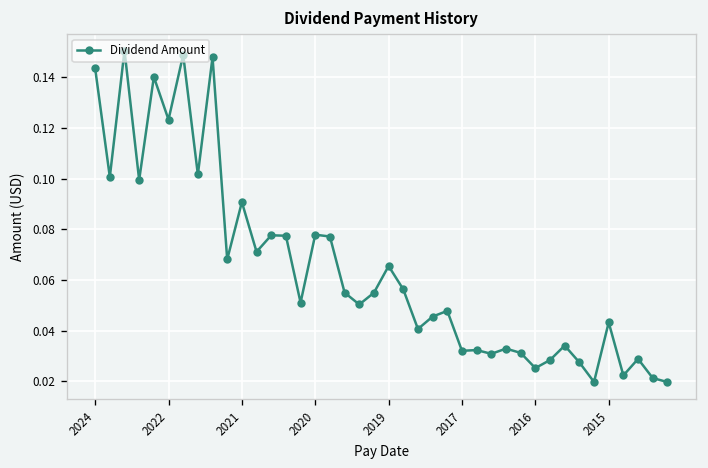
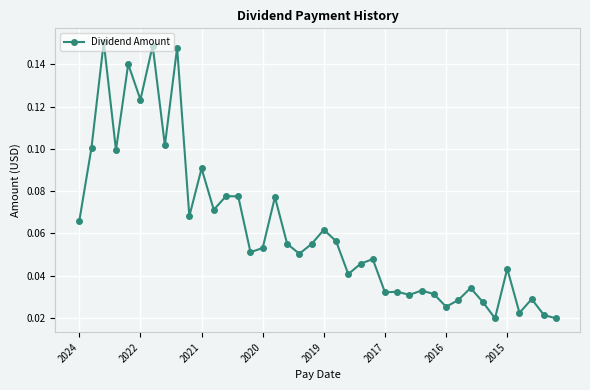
  {
-   "2024": 0.143,
+   "2024": 0.066,
    "2022": 0.123,
    "2021": 0.091,
-   "2020": 0.078,
-   "2019": 0.066,
+   "2020": 0.053,
+   "2019": 0.062,
    "2017": 0.032,
    "2016": 0.025,
    "2015": 0.043
  }
